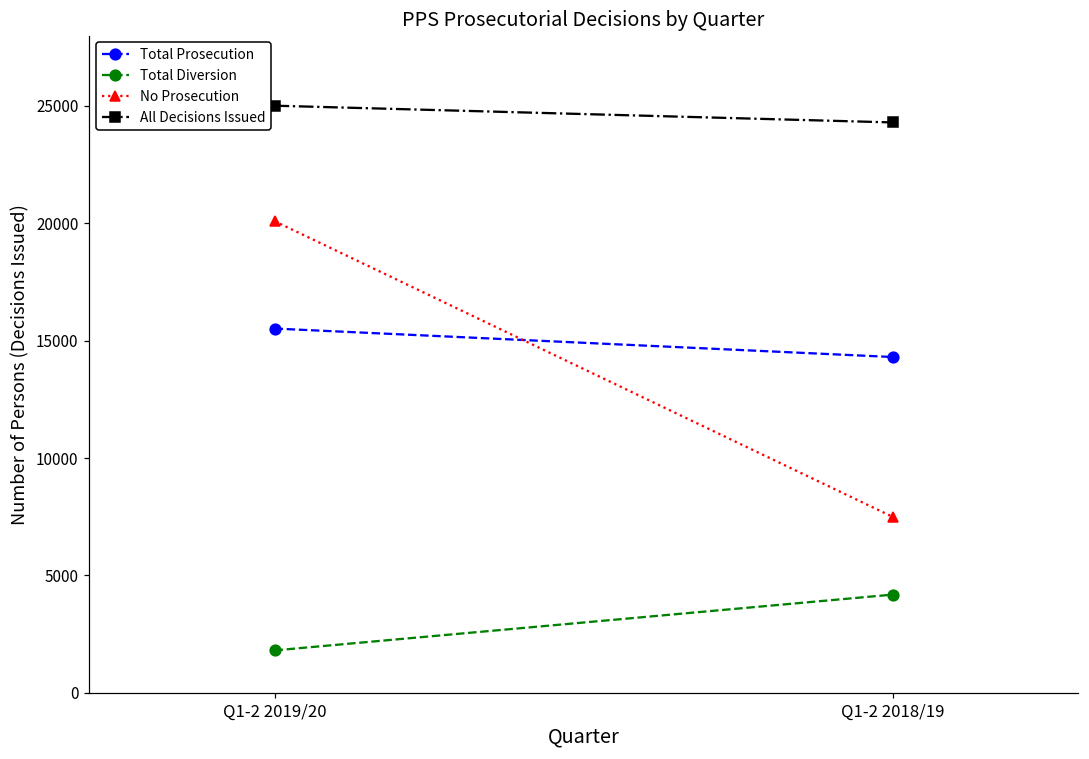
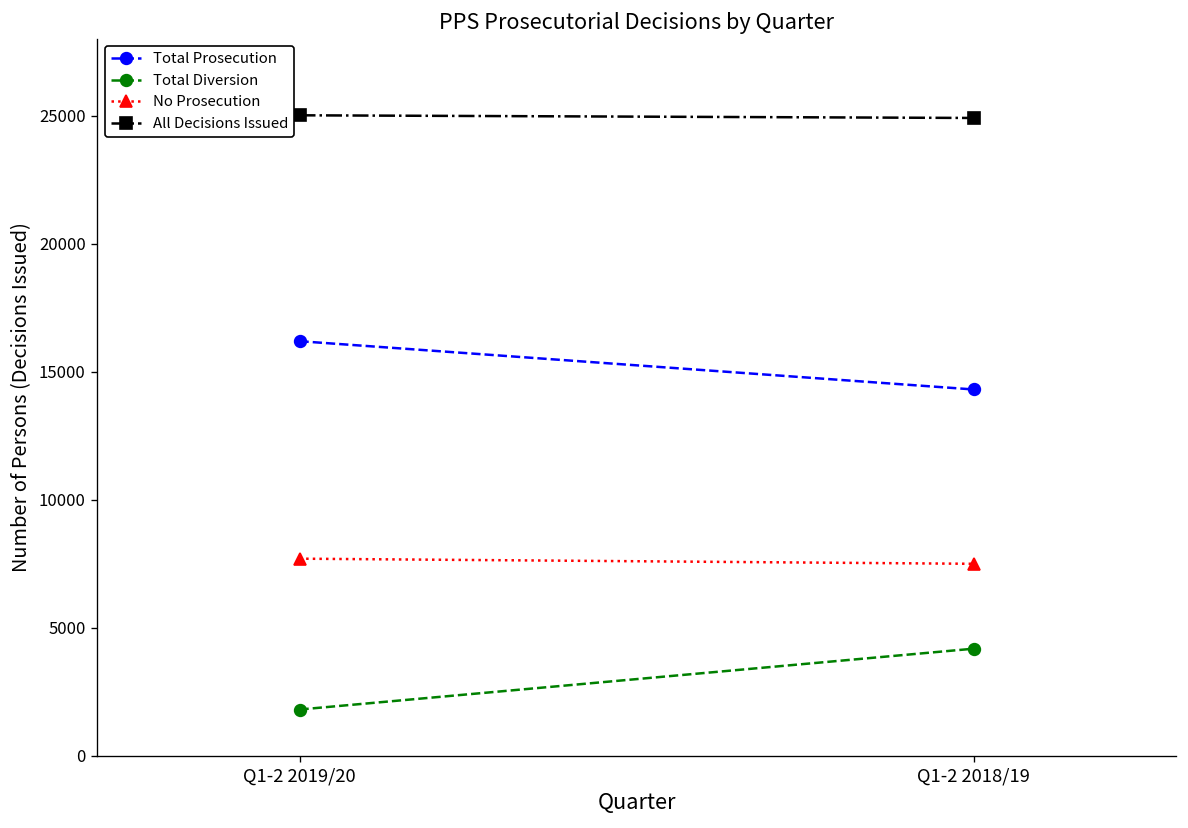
  {
    "Total Prosecution": {
-     "Q1-2 2019/20": 15500,
+     "Q1-2 2019/20": 16200,
      "Q1-2 2018/19": 14300
    },
    "Total Diversion": {
      "Q1-2 2019/20": 1800,
      "Q1-2 2018/19": 4200
    },
    "No Prosecution": {
-     "Q1-2 2019/20": 20100,
+     "Q1-2 2019/20": 7700,
      "Q1-2 2018/19": 7500
    },
    "All Decisions Issued": {
      "Q1-2 2019/20": 25000,
-     "Q1-2 2018/19": 24300
+     "Q1-2 2018/19": 24900
    }
  }
